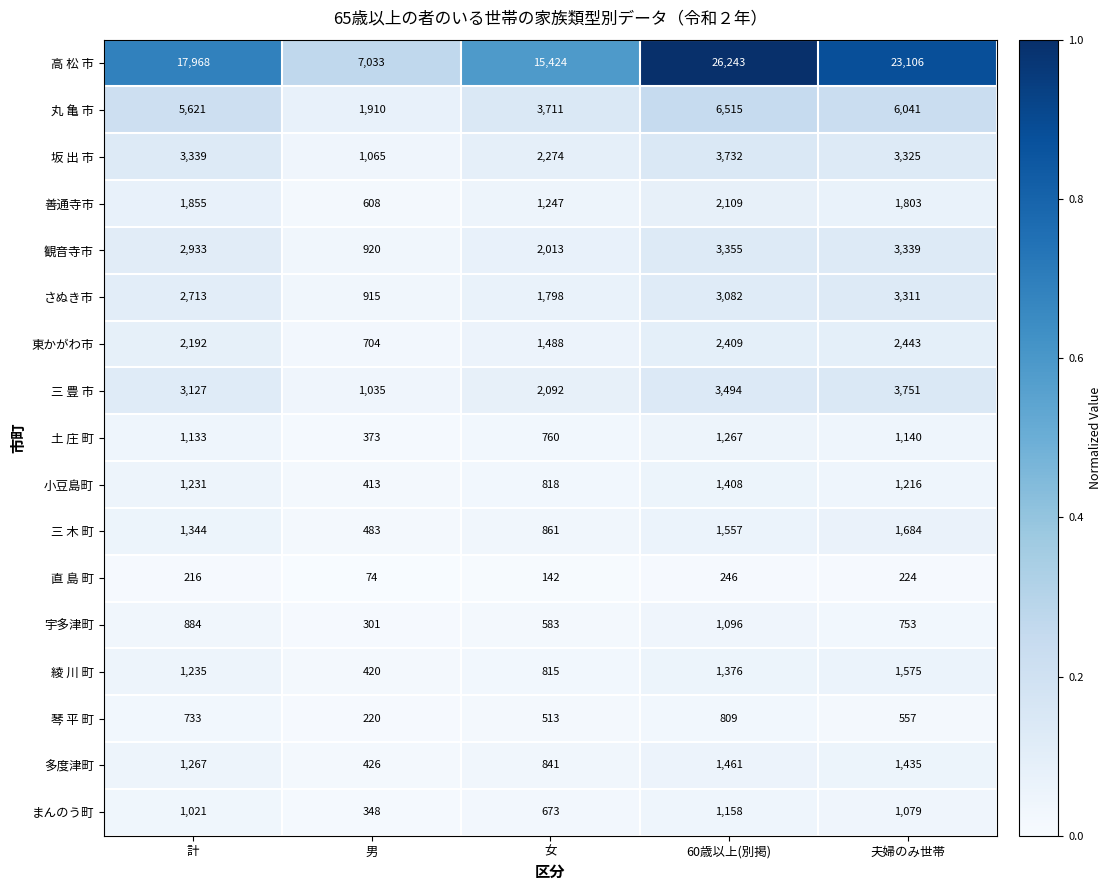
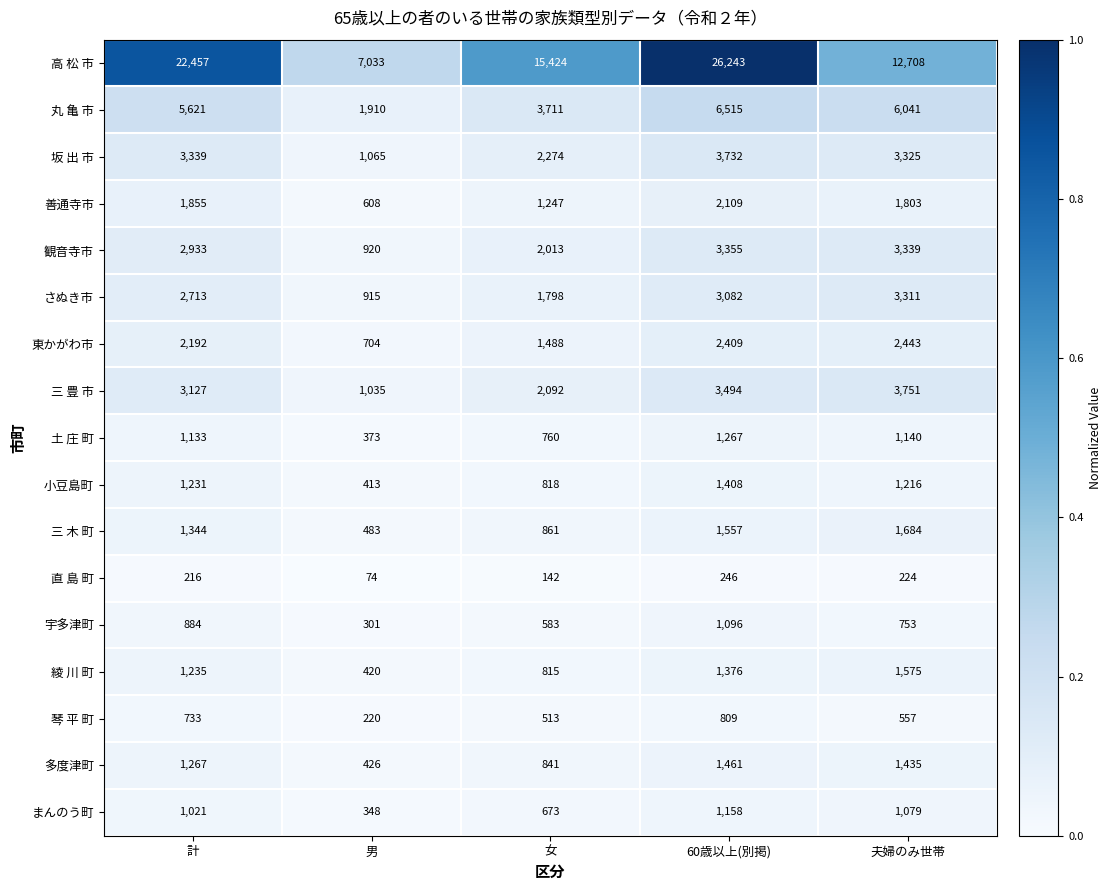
  {
    "高 松 市": {
-     "計": "17,968",
+     "計": "22,457",
      "男": "7,033",
      "女": "15,424",
      "60歳以上(別掲)": "26,243",
-     "夫婦のみ世帯": "23,106"
+     "夫婦のみ世帯": "12,708"
    },
    "丸 亀 市": {
      "計": "5,621",
      "男": "1,910",
      "女": "3,711",
      "60歳以上(別掲)": "6,515",
      "夫婦のみ世帯": "6,041"
    },
    "坂 出 市": {
      "計": "3,339",
      "男": "1,065",
      "女": "2,274",
      "60歳以上(別掲)": "3,732",
      "夫婦のみ世帯": "3,325"
    },
    "善通寺市": {
      "計": "1,855",
      "男": "608",
      "女": "1,247",
      "60歳以上(別掲)": "2,109",
      "夫婦のみ世帯": "1,803"
    },
    "観音寺市": {
      "計": "2,933",
      "男": "920",
      "女": "2,013",
      "60歳以上(別掲)": "3,355",
      "夫婦のみ世帯": "3,339"
    },
    "さぬき市": {
      "計": "2,713",
      "男": "915",
      "女": "1,798",
      "60歳以上(別掲)": "3,082",
      "夫婦のみ世帯": "3,311"
    },
    "東かがわ市": {
      "計": "2,192",
      "男": "704",
      "女": "1,488",
      "60歳以上(別掲)": "2,409",
      "夫婦のみ世帯": "2,443"
    },
    "三 豊 市": {
      "計": "3,127",
      "男": "1,035",
      "女": "2,092",
      "60歳以上(別掲)": "3,494",
      "夫婦のみ世帯": "3,751"
    },
    "土 庄 町": {
      "計": "1,133",
      "男": "373",
      "女": "760",
      "60歳以上(別掲)": "1,267",
      "夫婦のみ世帯": "1,140"
    },
    "小豆島町": {
      "計": "1,231",
      "男": "413",
      "女": "818",
      "60歳以上(別掲)": "1,408",
      "夫婦のみ世帯": "1,216"
    },
    "三 木 町": {
      "計": "1,344",
      "男": "483",
      "女": "861",
      "60歳以上(別掲)": "1,557",
      "夫婦のみ世帯": "1,684"
    },
    "直 島 町": {
      "計": "216",
      "男": "74",
      "女": "142",
      "60歳以上(別掲)": "246",
      "夫婦のみ世帯": "224"
    },
    "宇多津町": {
      "計": "884",
      "男": "301",
      "女": "583",
      "60歳以上(別掲)": "1,096",
      "夫婦のみ世帯": "753"
    },
    "綾 川 町": {
      "計": "1,235",
      "男": "420",
      "女": "815",
      "60歳以上(別掲)": "1,376",
      "夫婦のみ世帯": "1,575"
    },
    "琴 平 町": {
      "計": "733",
      "男": "220",
      "女": "513",
      "60歳以上(別掲)": "809",
      "夫婦のみ世帯": "557"
    },
    "多度津町": {
      "計": "1,267",
      "男": "426",
      "女": "841",
      "60歳以上(別掲)": "1,461",
      "夫婦のみ世帯": "1,435"
    },
    "まんのう町": {
      "計": "1,021",
      "男": "348",
      "女": "673",
      "60歳以上(別掲)": "1,158",
      "夫婦のみ世帯": "1,079"
    }
  }
